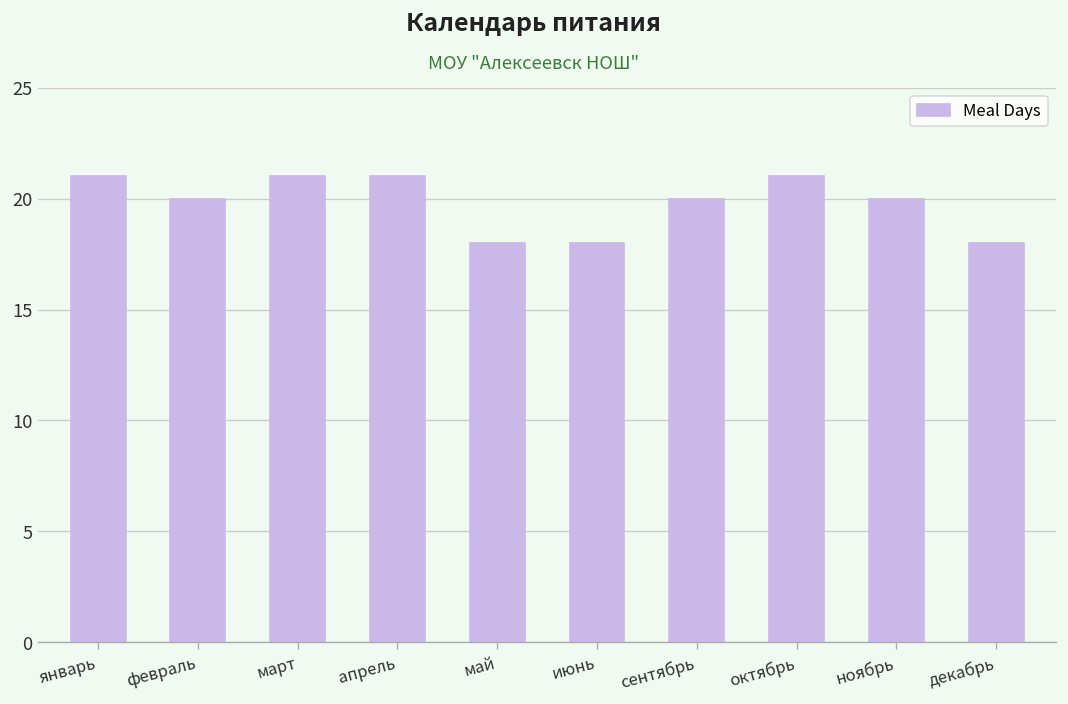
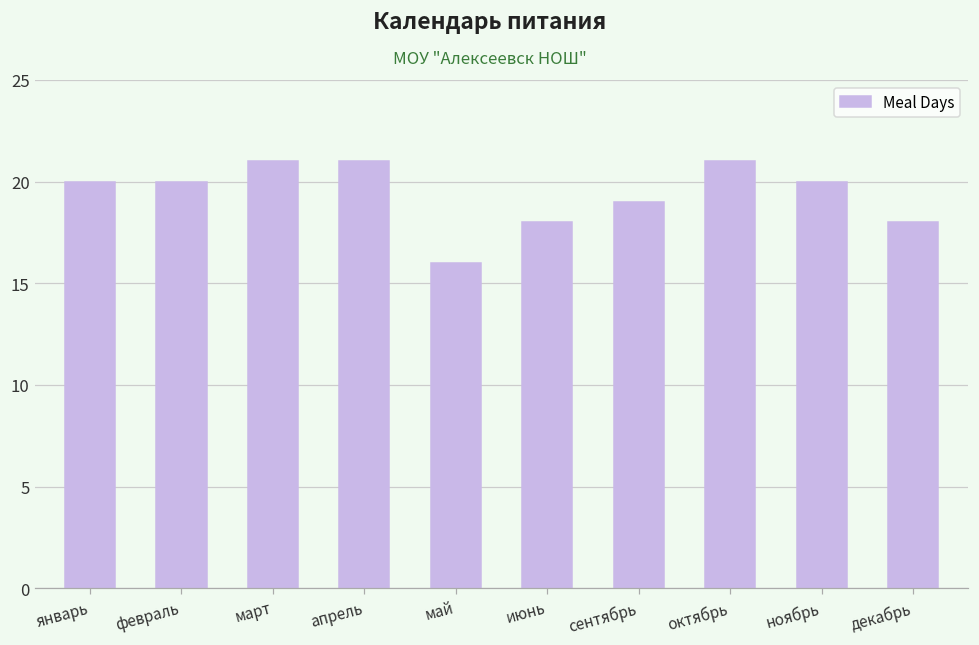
  {
-   "январь": 21,
+   "январь": 20,
    "февраль": 20,
    "март": 21,
    "апрель": 21,
-   "май": 18,
+   "май": 16,
    "июнь": 18,
-   "сентябрь": 20,
+   "сентябрь": 19,
    "октябрь": 21,
    "ноябрь": 20,
    "декабрь": 18
  }
